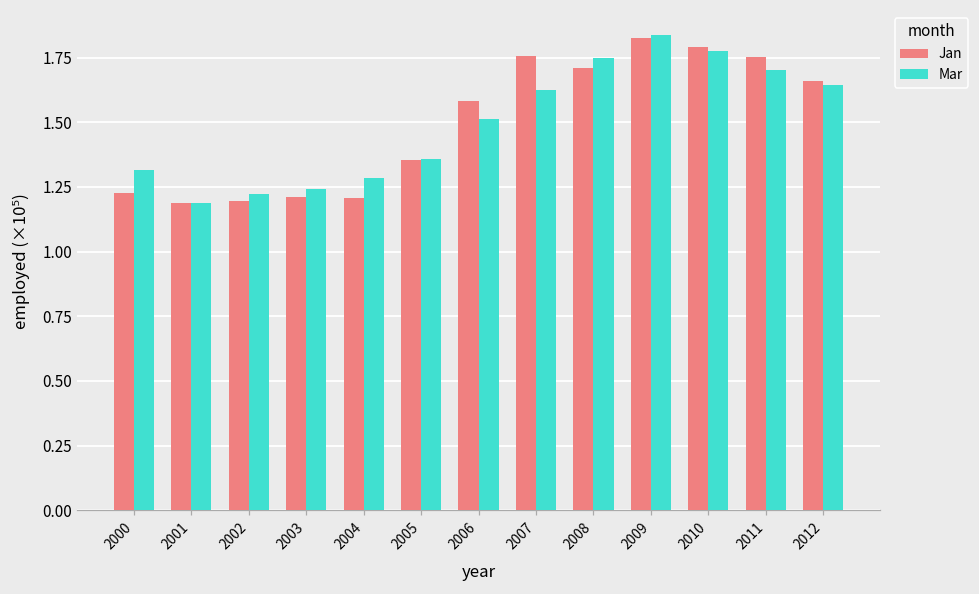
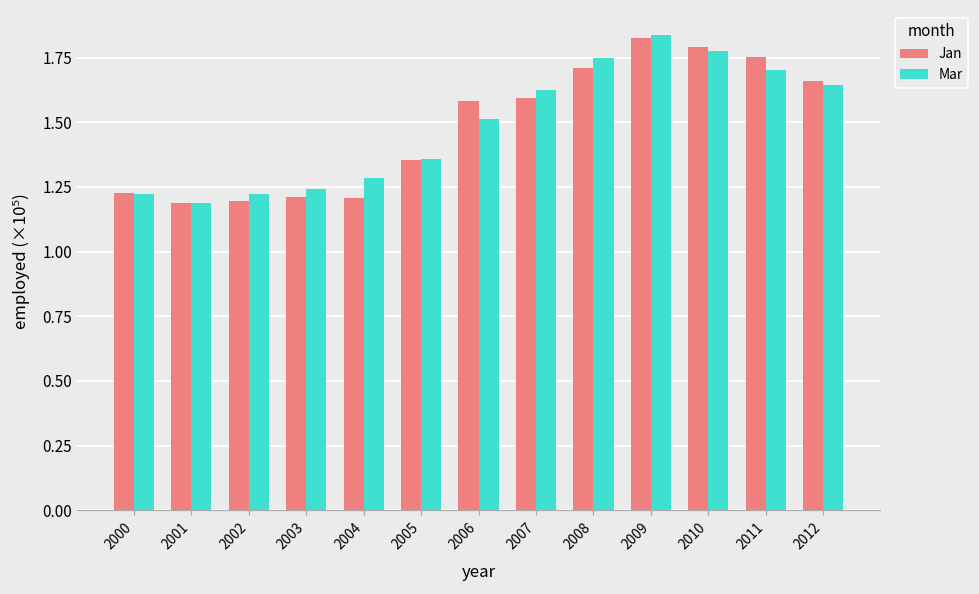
  {
    "Jan": {
      "2000": 1.23,
      "2001": 1.19,
      "2002": 1.19,
      "2003": 1.21,
      "2004": 1.21,
      "2005": 1.35,
      "2006": 1.58,
-     "2007": 1.76,
+     "2007": 1.59,
      "2008": 1.71,
      "2009": 1.83,
      "2010": 1.79,
      "2011": 1.75,
      "2012": 1.66
    },
    "Mar": {
-     "2000": 1.32,
+     "2000": 1.22,
      "2001": 1.19,
      "2002": 1.22,
      "2003": 1.24,
      "2004": 1.28,
      "2005": 1.36,
      "2006": 1.51,
      "2007": 1.62,
      "2008": 1.75,
      "2009": 1.84,
      "2010": 1.77,
      "2011": 1.70,
      "2012": 1.64
    }
  }
